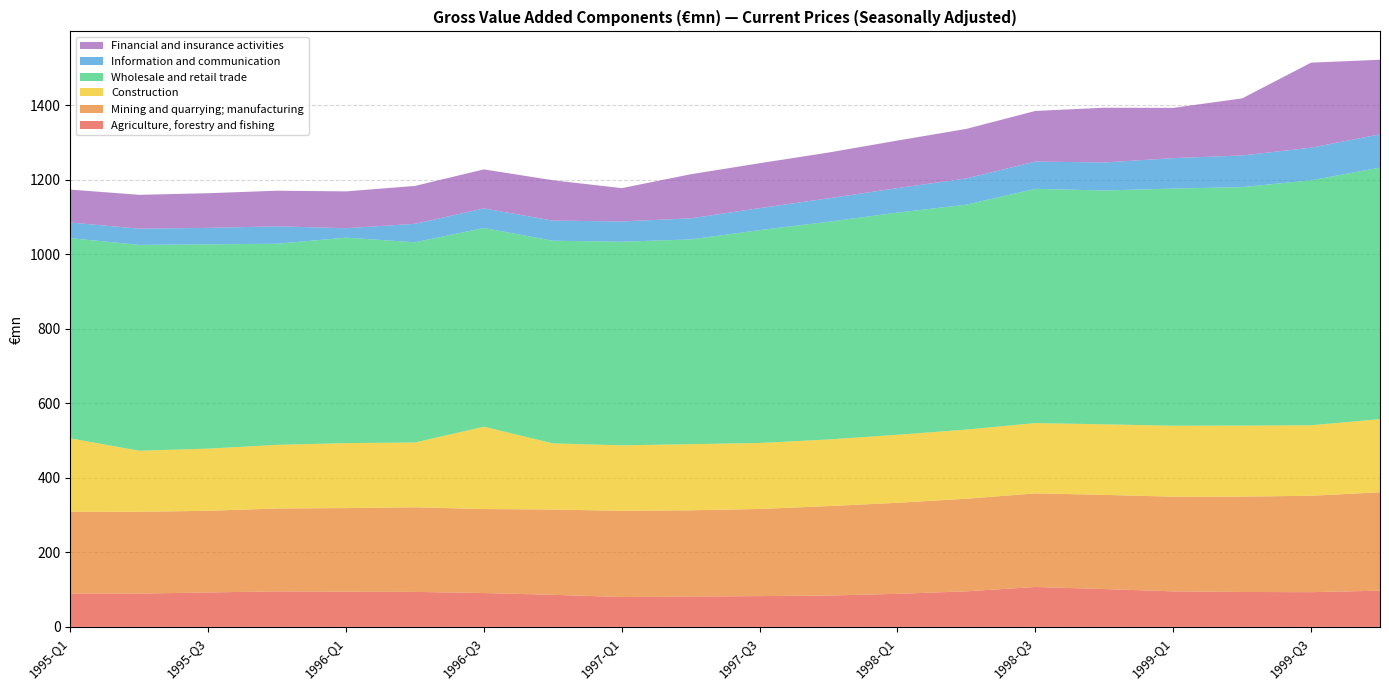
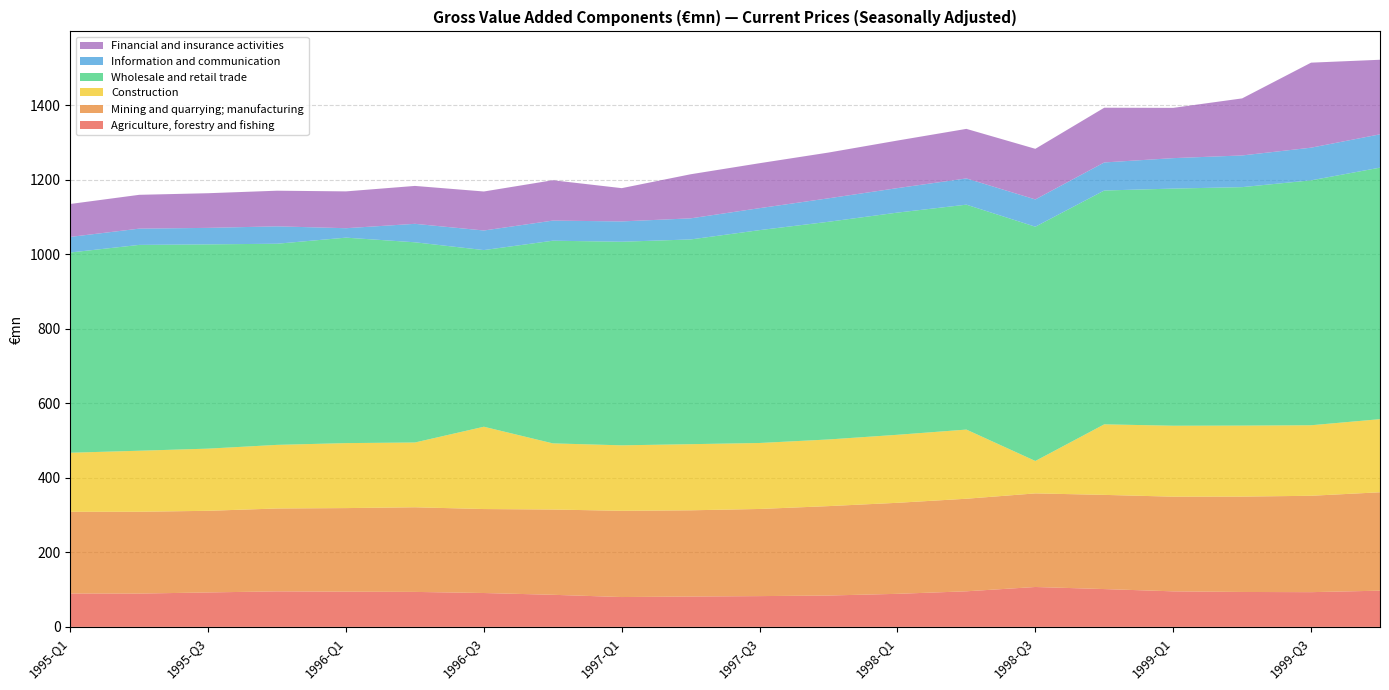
  {
    "Construction": {
-     "1995-Q1": 200,
+     "1995-Q1": 160,
      "1995-Q3": 170,
      "1996-Q1": 170,
      "1996-Q3": 220,
      "1997-Q1": 180,
      "1997-Q3": 180,
      "1998-Q1": 180,
-     "1998-Q3": 190,
+     "1998-Q3": 90,
      "1999-Q1": 190,
      "1999-Q3": 190
    },
    "Wholesale and retail trade": {
      "1995-Q1": 540,
      "1995-Q3": 550,
      "1996-Q1": 550,
-     "1996-Q3": 530,
+     "1996-Q3": 470,
      "1997-Q1": 550,
      "1997-Q3": 570,
      "1998-Q1": 600,
      "1998-Q3": 630,
      "1999-Q1": 640,
      "1999-Q3": 660
    },
    "Information and communication": {
      "1995-Q1": 40,
      "1995-Q3": 40,
      "1996-Q1": 30,
      "1996-Q3": 50,
      "1997-Q1": 50,
      "1997-Q3": 60,
      "1998-Q1": 70,
      "1998-Q3": 70,
      "1999-Q1": 80,
      "1999-Q3": 90
    },
    "Financial and insurance activities": {
      "1995-Q1": 90,
      "1995-Q3": 90,
      "1996-Q1": 100,
      "1996-Q3": 100,
      "1997-Q1": 90,
      "1997-Q3": 120,
      "1998-Q1": 130,
      "1998-Q3": 140,
      "1999-Q1": 130,
      "1999-Q3": 230
    }
  }
